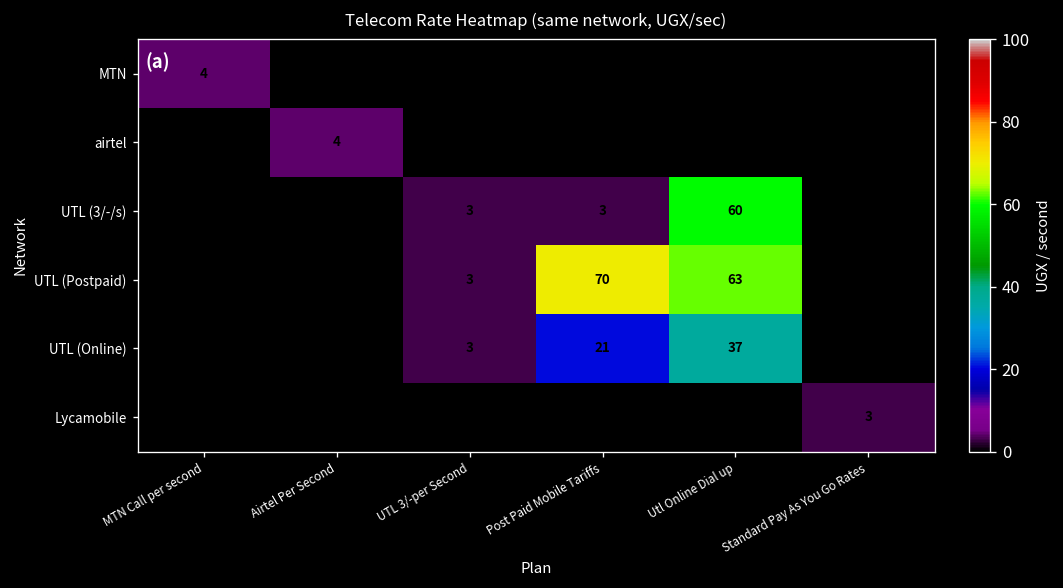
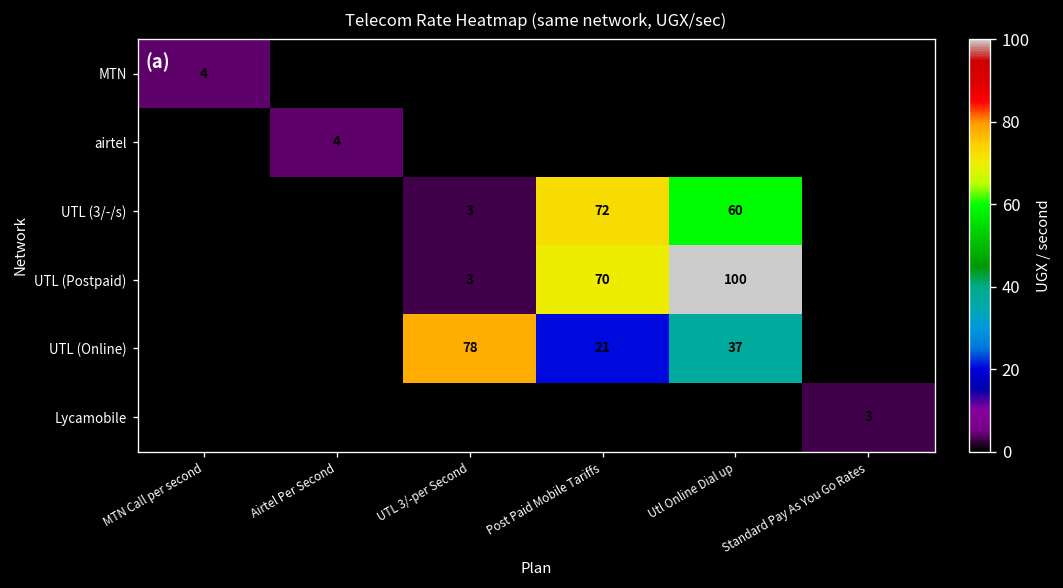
  {
    "airtel": {
      "Airtel Per Second": 4
    },
    "UTL (3/-/s)": {
      "UTL 3/-per Second": 3,
-     "Post Paid Mobile Tariffs": 3,
+     "Post Paid Mobile Tariffs": 72,
      "Utl Online Dial up": 60
    },
    "UTL (Postpaid)": {
      "UTL 3/-per Second": 3,
      "Post Paid Mobile Tariffs": 70,
-     "Utl Online Dial up": 63
+     "Utl Online Dial up": 100
    },
    "UTL (Online)": {
-     "UTL 3/-per Second": 3,
+     "UTL 3/-per Second": 78,
      "Post Paid Mobile Tariffs": 21,
      "Utl Online Dial up": 37
    },
    "Lycamobile": {
      "Standard Pay As You Go Rates": 3
    }
  }
